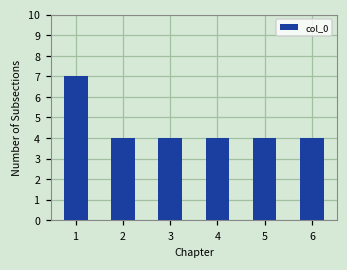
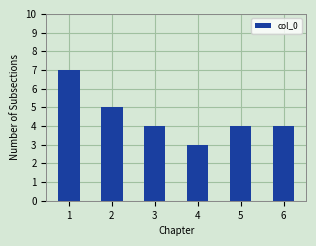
  {
    "1": 7,
-   "2": 4,
+   "2": 5,
    "3": 4,
-   "4": 4,
+   "4": 3,
    "5": 4,
    "6": 4
  }
